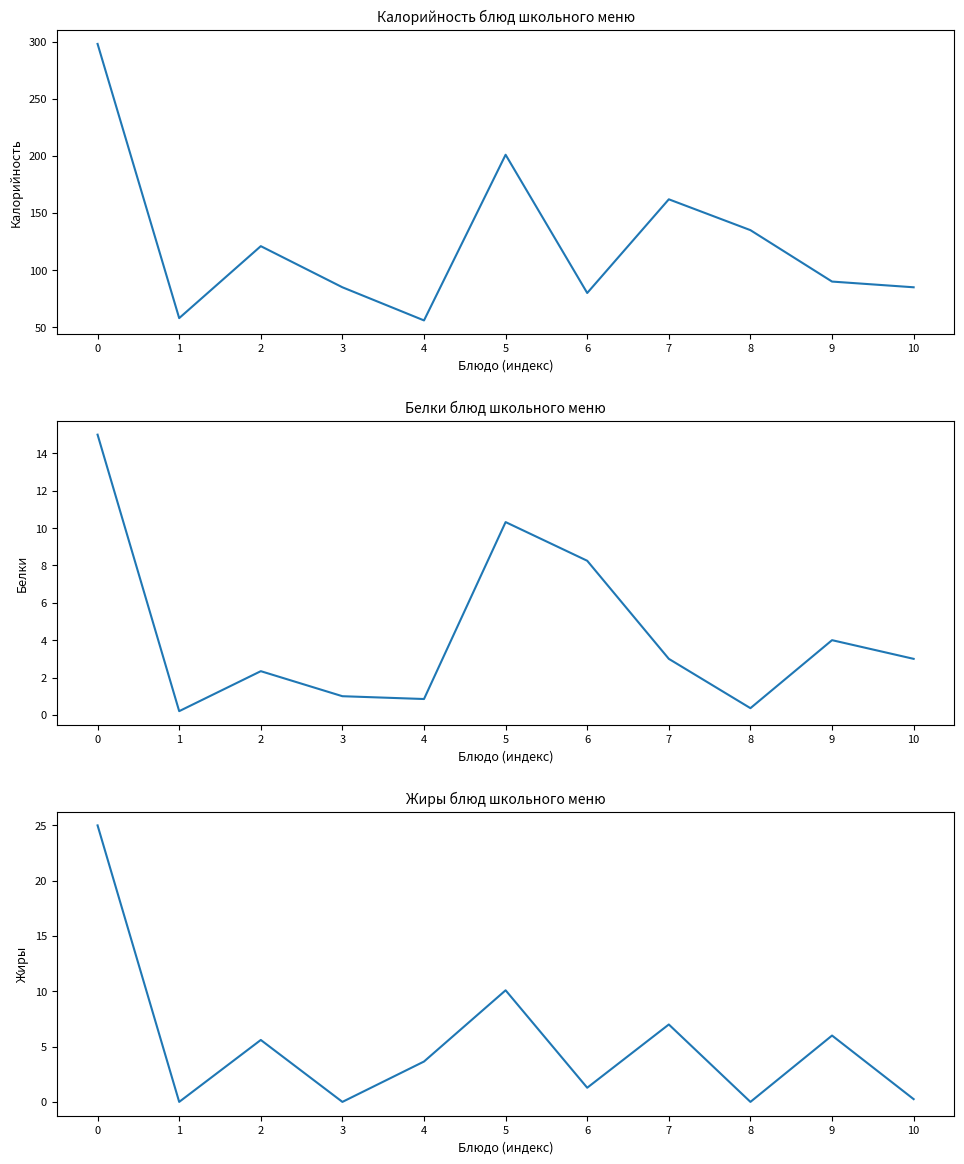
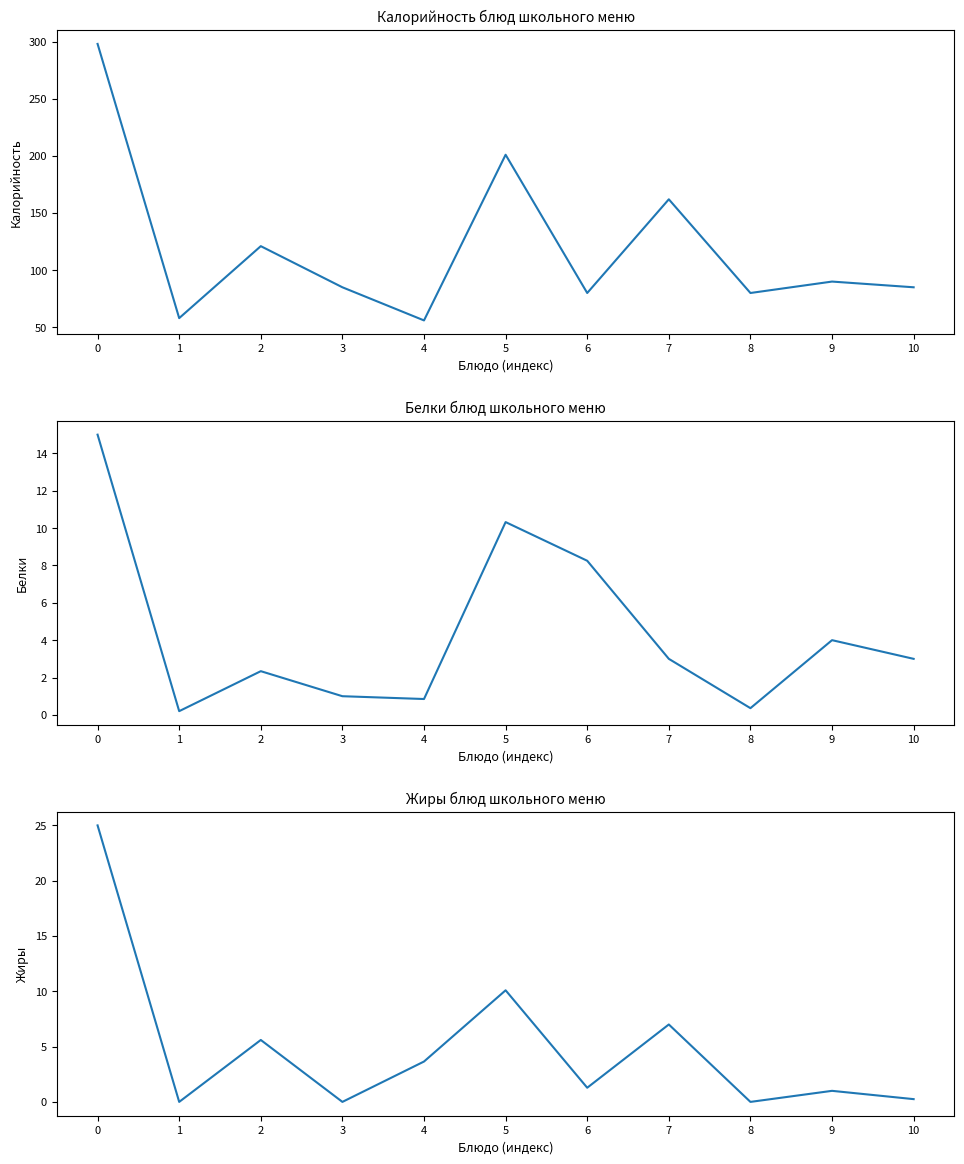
  {
    "Калорийность блюд школьного меню": {
      "0": 298,
      "1": 58,
      "2": 121,
      "3": 85,
      "4": 56,
      "5": 201,
      "6": 80,
      "7": 162,
-     "8": 135,
+     "8": 80,
      "9": 90,
      "10": 85
    },
    "Белки блюд школьного меню": {
      "0": 15.0,
      "1": 0.2,
      "2": 2.3,
      "3": 1.0,
      "4": 0.9,
      "5": 10.3,
      "6": 8.3,
      "7": 3.0,
      "8": 0.4,
      "9": 4.0,
      "10": 3.0
    },
    "Жиры блюд школьного меню": {
      "0": 25,
      "1": 0,
      "2": 5.6,
      "3": 0,
      "4": 3.7,
      "5": 10,
      "6": 1.3,
      "7": 7,
      "8": 0,
-     "9": 6,
+     "9": 1,
      "10": 0.3
    }
  }
